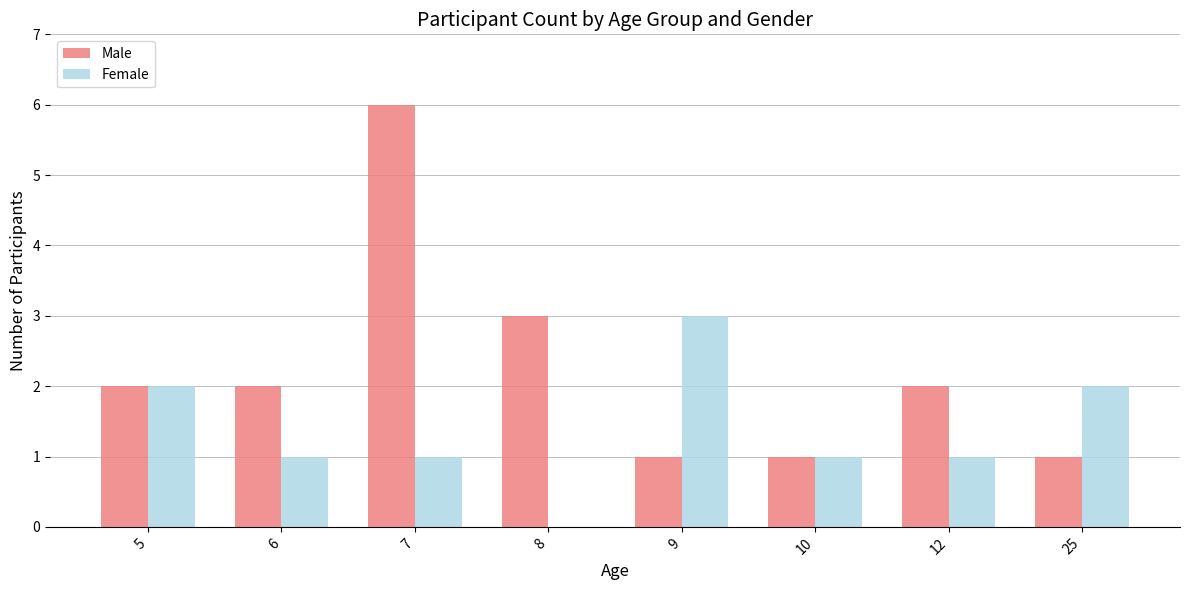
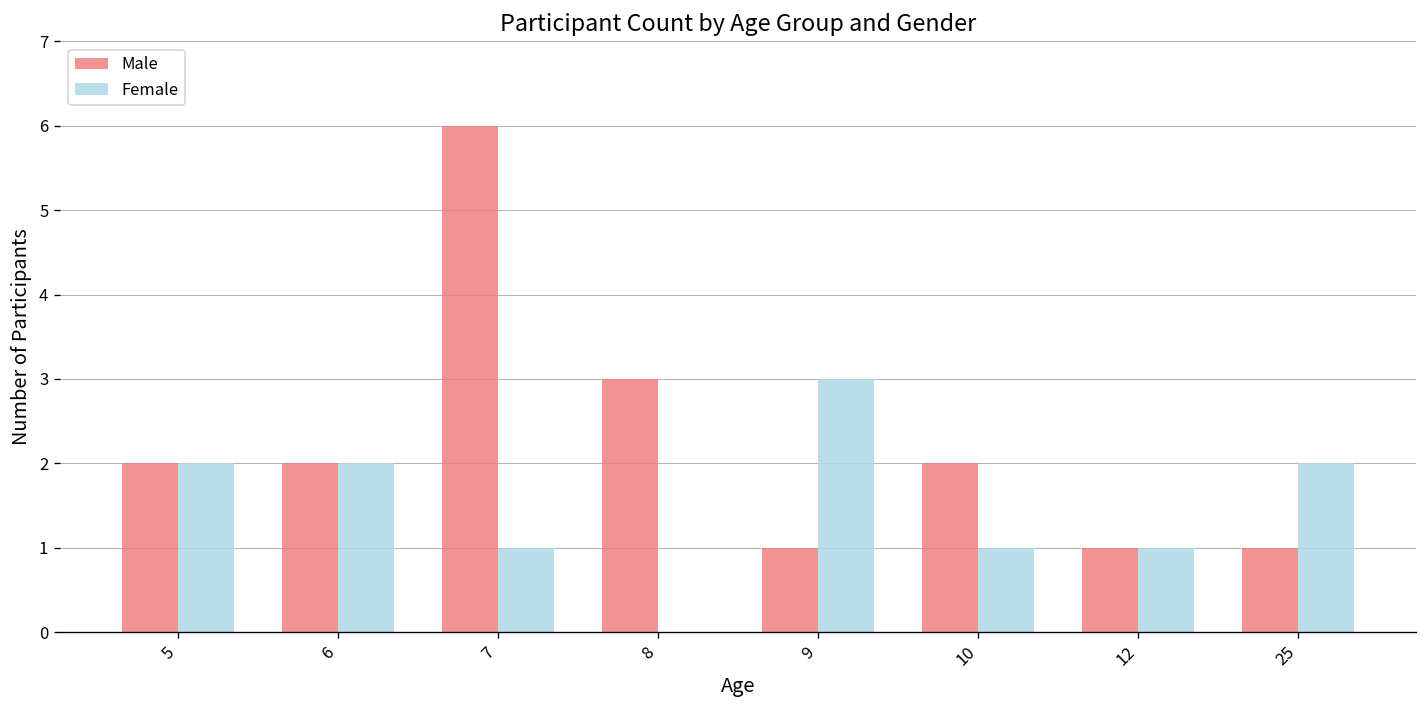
  {
    "Male": {
      "5": 2,
      "6": 2,
      "7": 6,
      "8": 3,
      "9": 1,
-     "10": 1,
-     "12": 2,
+     "10": 2,
+     "12": 1,
      "25": 1
    },
    "Female": {
      "5": 2,
-     "6": 1,
+     "6": 2,
      "7": 1,
      "8": 0,
      "9": 3,
      "10": 1,
      "12": 1,
      "25": 2
    }
  }
